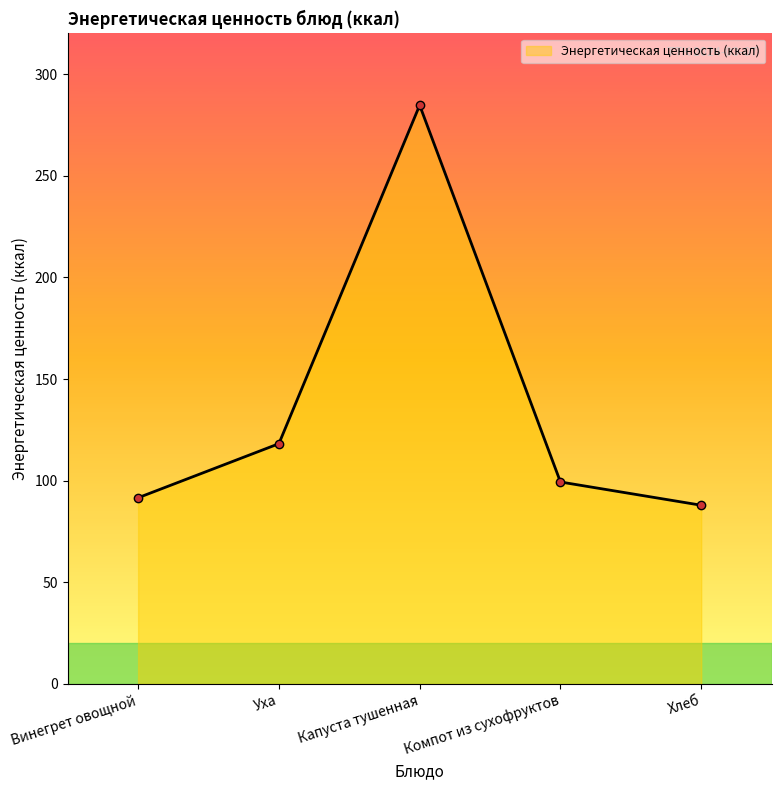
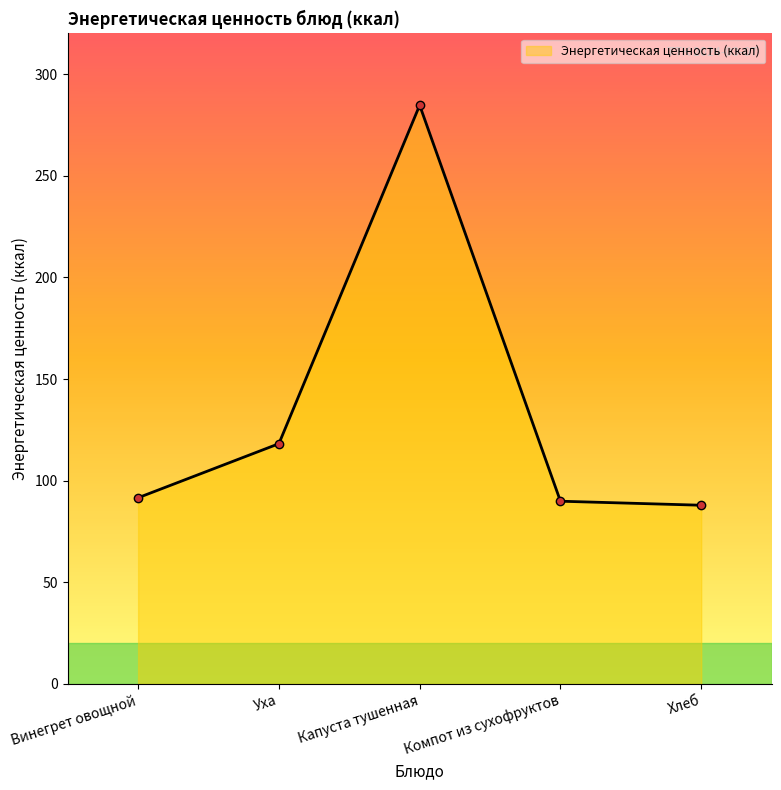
  {
    "Винегрет овощной": 92,
    "Уха": 118,
    "Капуста тушенная": 285,
-   "Компот из сухофруктов": 99,
+   "Компот из сухофруктов": 90,
    "Хлеб": 88
  }
